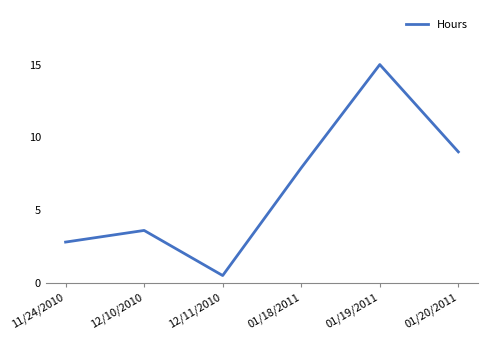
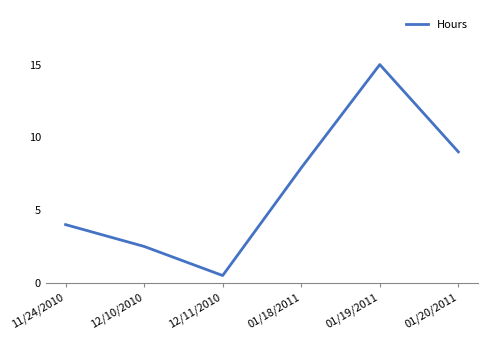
  {
-   "11/24/2010": 2.8,
-   "12/10/2010": 3.6,
+   "11/24/2010": 4.0,
+   "12/10/2010": 2.5,
    "12/11/2010": 0.5,
    "01/18/2011": 7.9,
    "01/19/2011": 15.0,
    "01/20/2011": 9.0
  }
